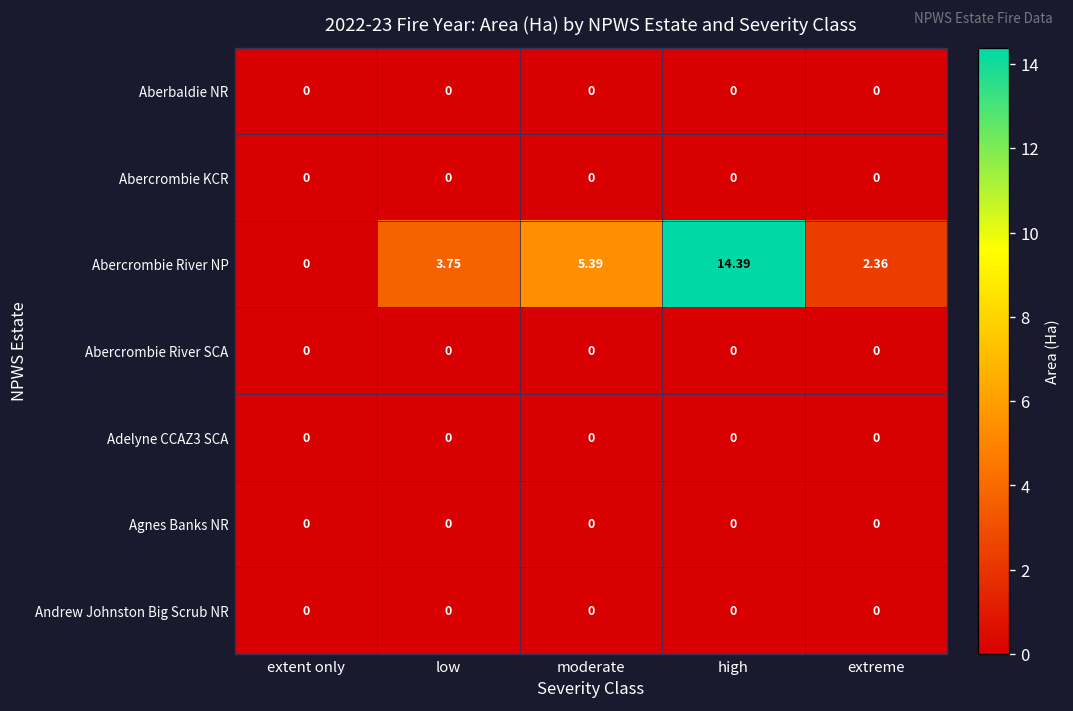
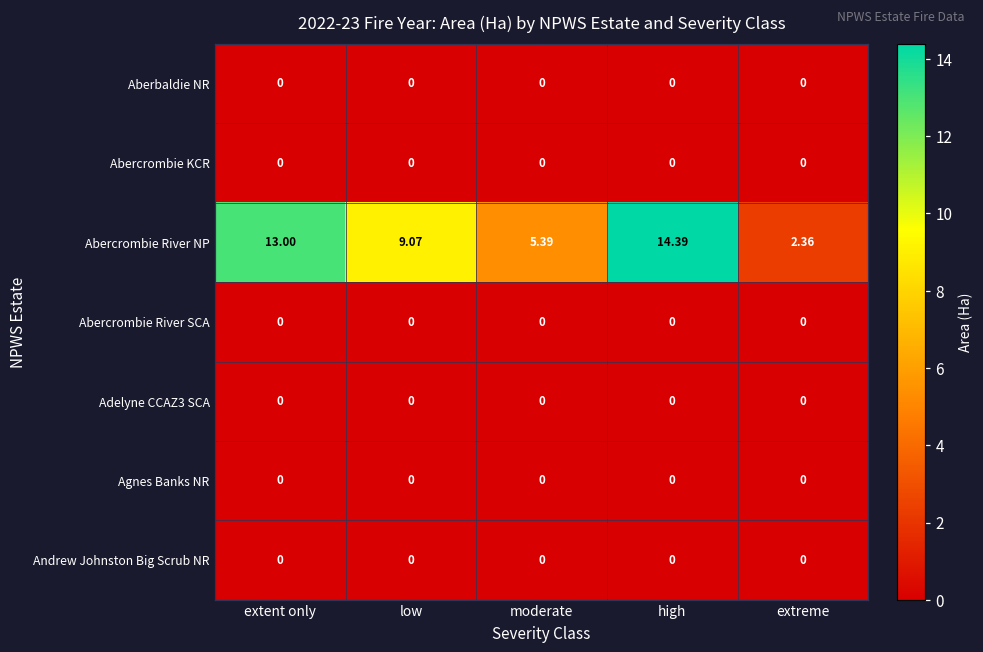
  {
    "Aberbaldie NR": {
      "extent only": 0,
      "low": 0,
      "moderate": 0,
      "high": 0,
      "extreme": 0
    },
    "Abercrombie KCR": {
      "extent only": 0,
      "low": 0,
      "moderate": 0,
      "high": 0,
      "extreme": 0
    },
    "Abercrombie River NP": {
-     "extent only": 0,
-     "low": 3.75,
+     "extent only": 13.00,
+     "low": 9.07,
      "moderate": 5.39,
      "high": 14.39,
      "extreme": 2.36
    },
    "Abercrombie River SCA": {
      "extent only": 0,
      "low": 0,
      "moderate": 0,
      "high": 0,
      "extreme": 0
    },
    "Adelyne CCAZ3 SCA": {
      "extent only": 0,
      "low": 0,
      "moderate": 0,
      "high": 0,
      "extreme": 0
    },
    "Agnes Banks NR": {
      "extent only": 0,
      "low": 0,
      "moderate": 0,
      "high": 0,
      "extreme": 0
    },
    "Andrew Johnston Big Scrub NR": {
      "extent only": 0,
      "low": 0,
      "moderate": 0,
      "high": 0,
      "extreme": 0
    }
  }
